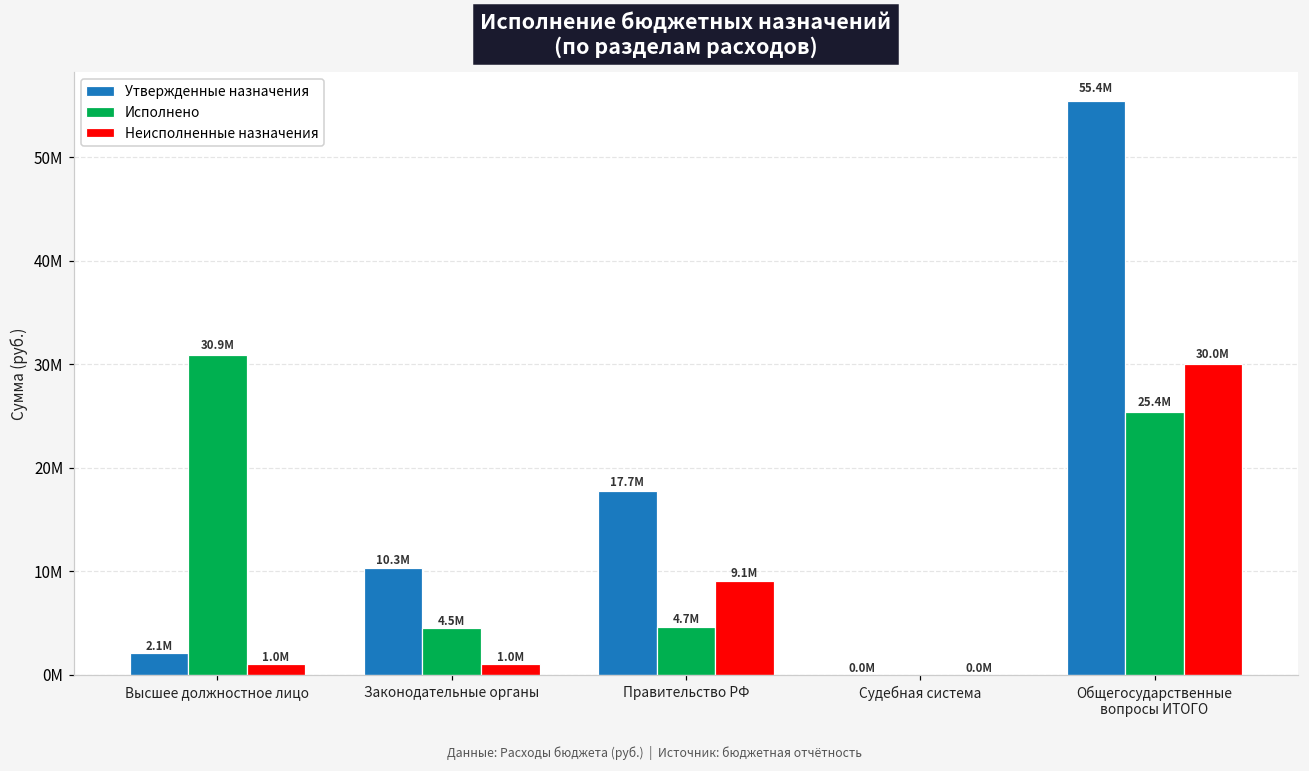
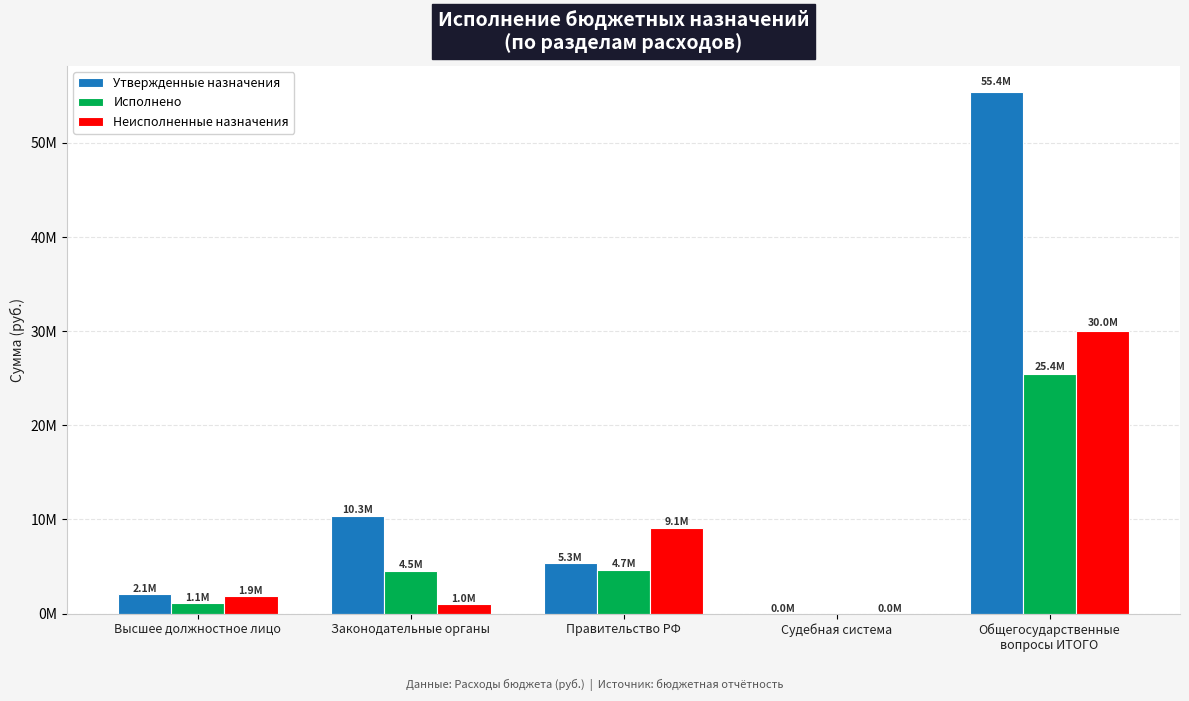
  {
    "Утвержденные назначения": {
      "Высшее должностное лицо": "2.1M",
      "Законодательные органы": "10.3M",
-     "Правительство РФ": "17.7M",
+     "Правительство РФ": "5.3M",
      "Общегосударственные вопросы ИТОГО": "55.4M"
    },
    "Исполнено": {
-     "Высшее должностное лицо": "30.9M",
+     "Высшее должностное лицо": "1.1M",
      "Законодательные органы": "4.5M",
      "Правительство РФ": "4.7M",
      "Общегосударственные вопросы ИТОГО": "25.4M"
    },
    "Неисполненные назначения": {
-     "Высшее должностное лицо": "1.0M",
+     "Высшее должностное лицо": "1.9M",
      "Законодательные органы": "1.0M",
      "Правительство РФ": "9.1M",
      "Общегосударственные вопросы ИТОГО": "30.0M"
    }
  }
